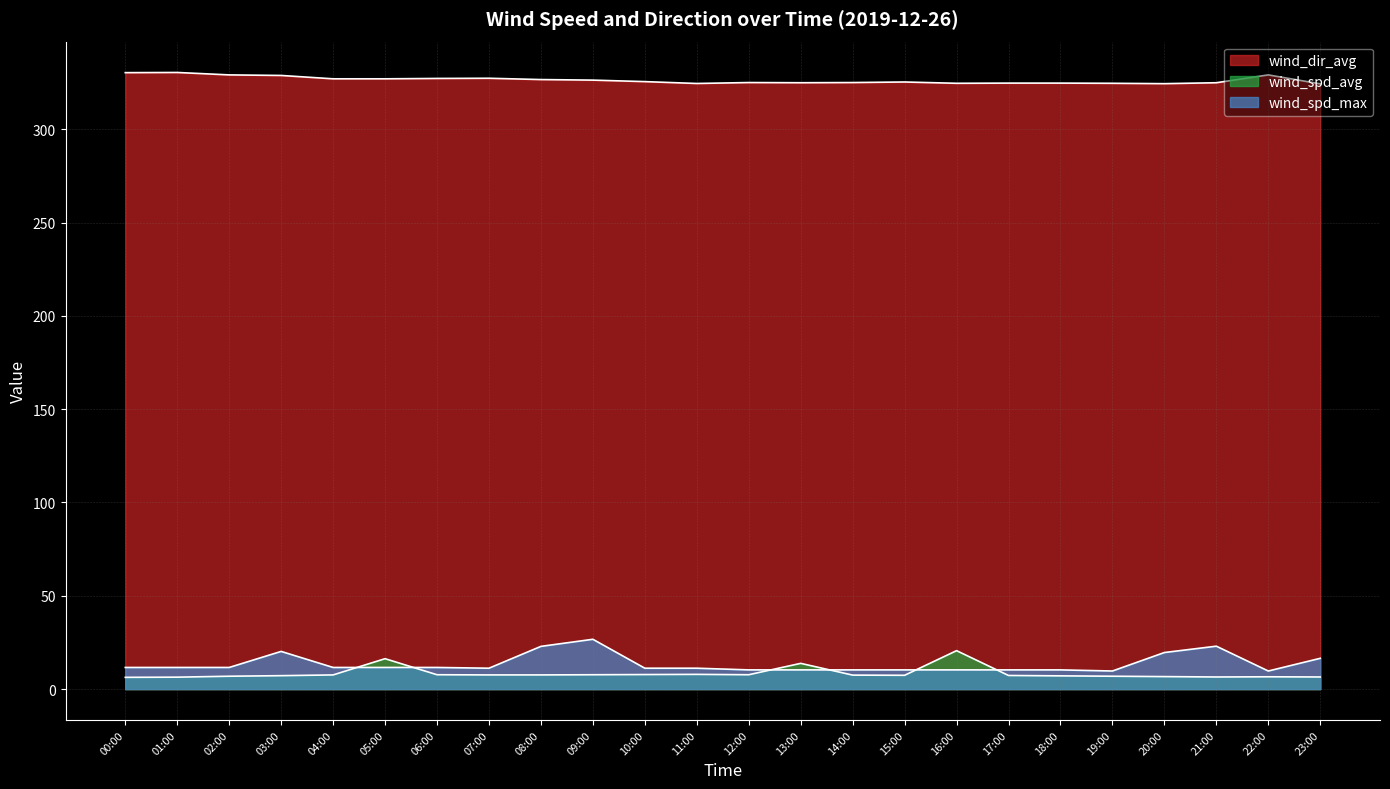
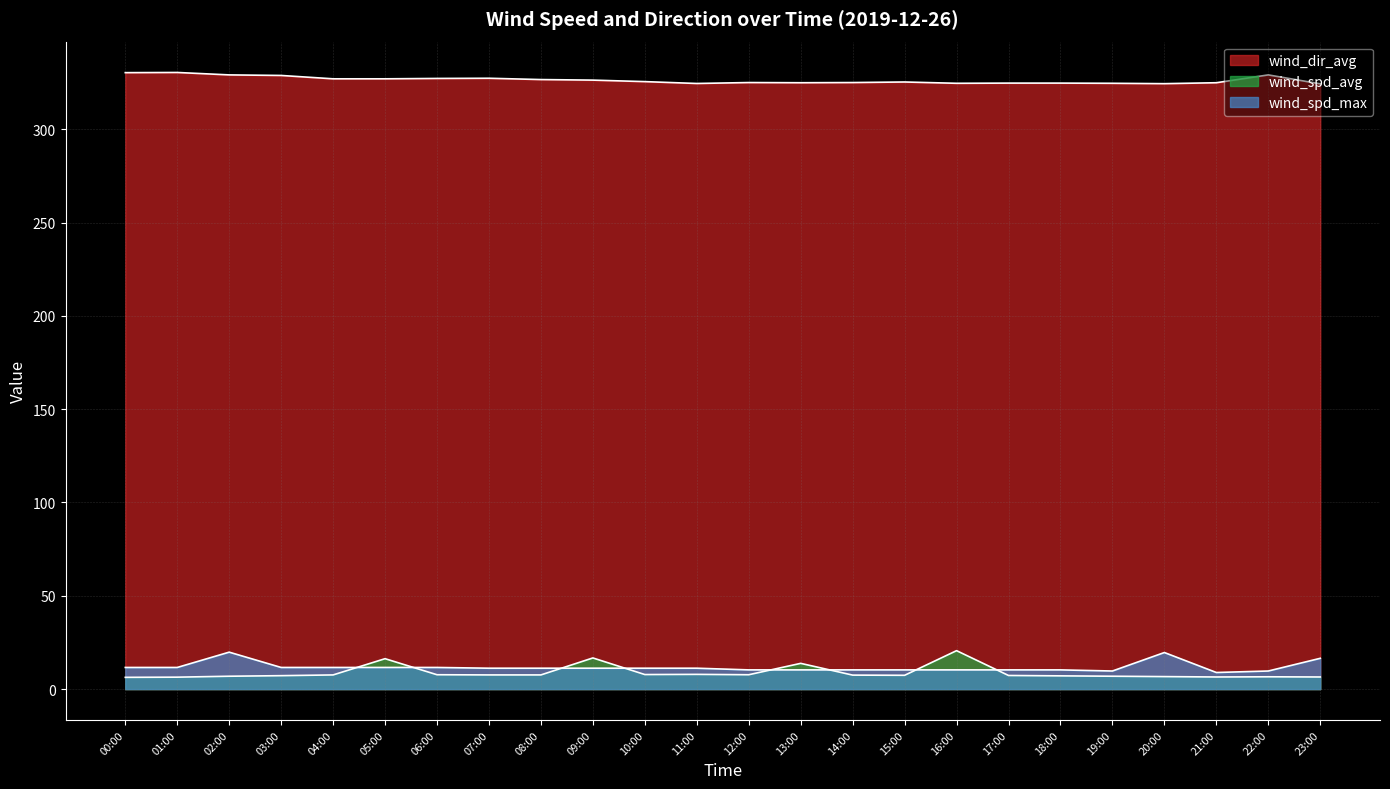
  {
    "wind_dir_avg": {
      "00:00": 330,
      "01:00": 330,
      "02:00": 329,
      "03:00": 329,
      "04:00": 327,
      "05:00": 327,
      "06:00": 327,
      "07:00": 327,
      "08:00": 327,
      "09:00": 326,
      "10:00": 326,
      "11:00": 325,
      "12:00": 325,
      "13:00": 325,
      "14:00": 325,
      "15:00": 325,
      "16:00": 325,
      "17:00": 325,
      "18:00": 325,
      "19:00": 325,
      "20:00": 324,
      "21:00": 325
    },
    "wind_spd_avg": {
      "00:00": 6,
      "01:00": 6,
      "02:00": 7,
      "03:00": 7,
      "04:00": 8,
      "05:00": 16,
      "06:00": 8,
      "07:00": 8,
      "08:00": 8,
-     "09:00": 8,
+     "09:00": 17,
      "10:00": 8,
      "11:00": 8,
      "12:00": 8,
      "13:00": 14,
      "14:00": 8,
      "15:00": 7,
      "16:00": 21,
      "17:00": 7,
      "18:00": 7,
      "19:00": 7,
      "20:00": 7,
      "21:00": 7,
      "22:00": 7,
      "23:00": 7
    },
    "wind_spd_max": {
      "00:00": 12,
      "01:00": 12,
-     "02:00": 12,
-     "03:00": 20,
+     "02:00": 20,
+     "03:00": 12,
      "04:00": 12,
      "05:00": 12,
      "06:00": 12,
      "07:00": 11,
-     "08:00": 23,
-     "09:00": 27,
+     "08:00": 11,
+     "09:00": 11,
      "10:00": 11,
      "11:00": 11,
      "12:00": 10,
      "13:00": 10,
      "14:00": 10,
      "15:00": 10,
      "16:00": 10,
      "17:00": 10,
      "18:00": 10,
      "19:00": 10,
      "20:00": 20,
-     "21:00": 23,
+     "21:00": 9,
      "22:00": 10,
      "23:00": 17
    }
  }
